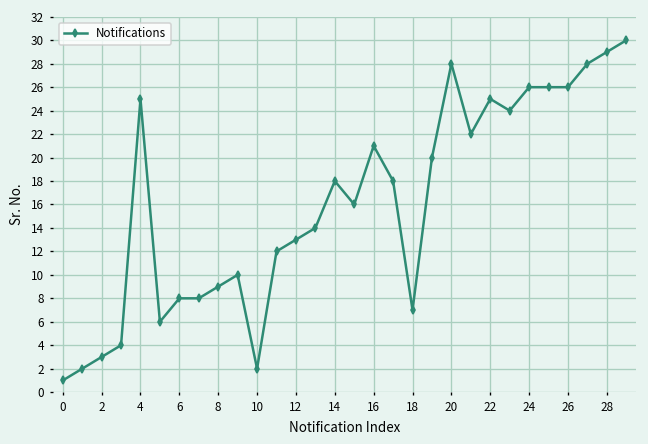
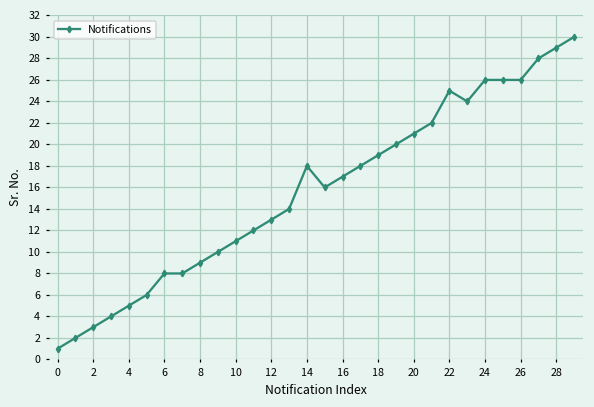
  {
    "0": 1,
    "2": 3,
-   "4": 25,
+   "4": 5,
    "6": 8,
    "8": 9,
-   "10": 2,
+   "10": 11,
    "12": 13,
    "14": 18,
-   "16": 21,
-   "18": 7,
-   "20": 28,
+   "16": 17,
+   "18": 19,
+   "20": 21,
    "22": 25,
    "24": 26,
    "26": 26,
    "28": 29
  }
